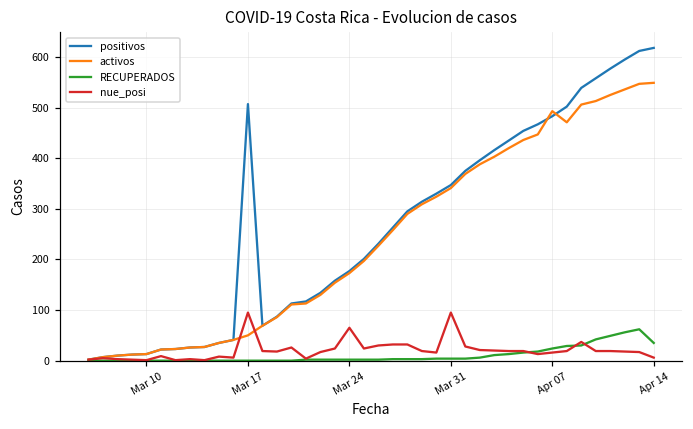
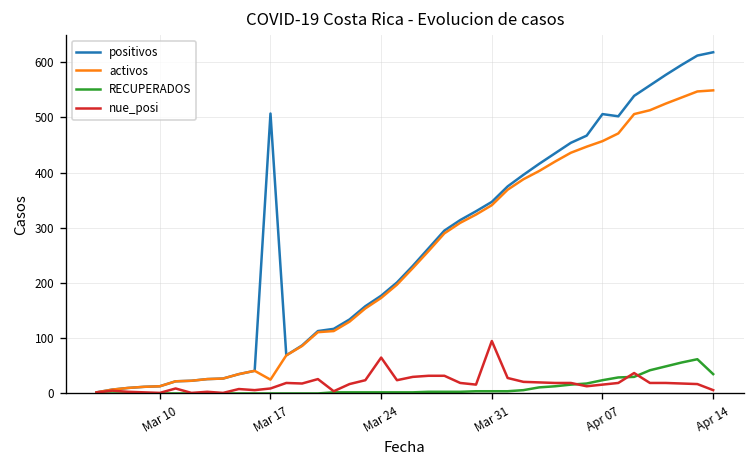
  {
    "positivos": {
      "Mar 17": 510,
      "Mar 31": 350,
-     "Apr 07": 480,
+     "Apr 07": 510,
      "Apr 14": 620
    },
    "activos": {
-     "Mar 17": 50,
+     "Mar 17": 30,
      "Mar 31": 340,
-     "Apr 07": 490,
+     "Apr 07": 460,
      "Apr 14": 550
    },
    "RECUPERADOS": {
      "Mar 17": 0,
      "Mar 24": 0,
      "Mar 31": 0,
      "Apr 07": 20,
      "Apr 14": 40
    },
    "nue_posi": {
-     "Mar 17": 100,
+     "Mar 17": 10,
      "Mar 24": 70,
      "Mar 31": 100,
      "Apr 07": 20,
      "Apr 14": 10
    }
  }
